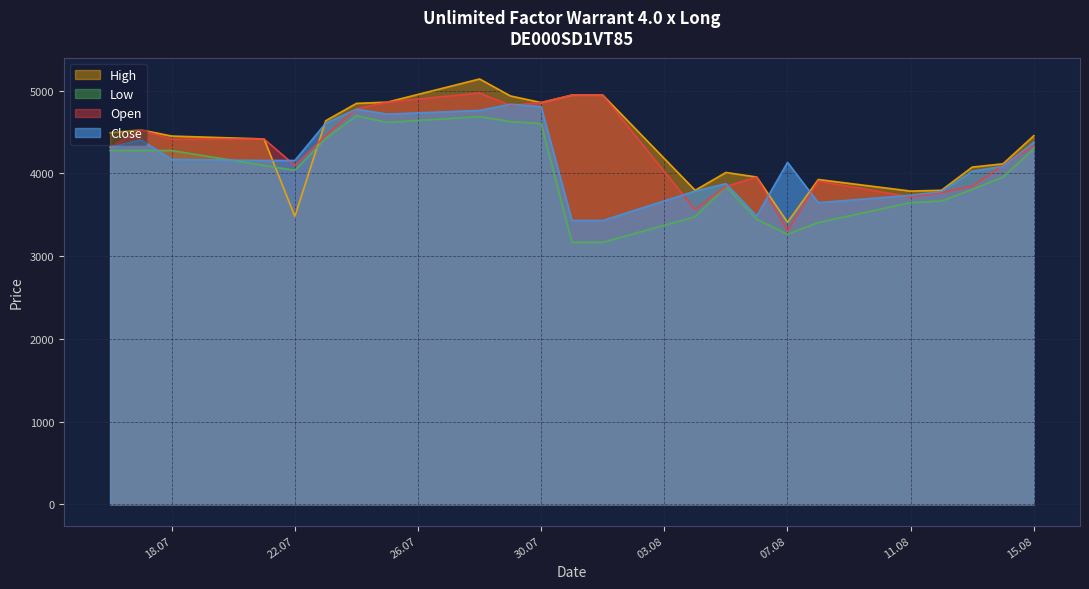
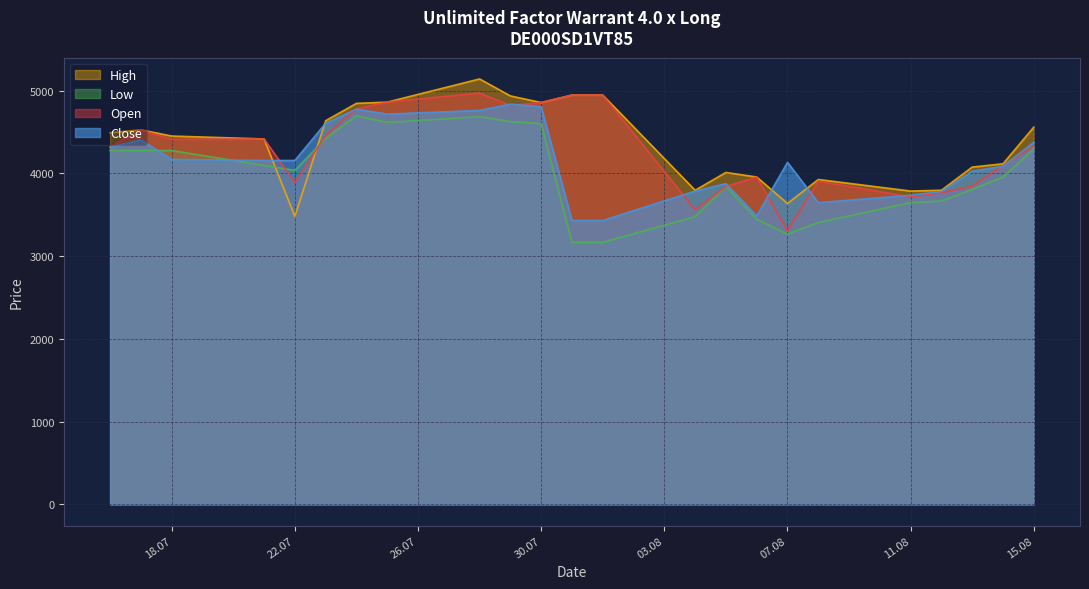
  {
    "High": {
      "18.07": 4500,
      "22.07": 3500,
-     "07.08": 3400,
+     "07.08": 3600,
      "11.08": 3800,
-     "15.08": 4500
+     "15.08": 4600
    },
    "Low": {
      "18.07": 4300,
      "22.07": 4000,
      "30.07": 4600,
      "07.08": 3300,
      "11.08": 3600,
      "15.08": 4300
    },
    "Open": {
      "18.07": 4400,
-     "22.07": 4100,
+     "22.07": 3900,
      "07.08": 3300,
      "15.08": 4300
    },
    "Close": {
      "18.07": 4200,
      "22.07": 4200,
      "30.07": 4800,
      "07.08": 4100,
      "15.08": 4400
    }
  }
